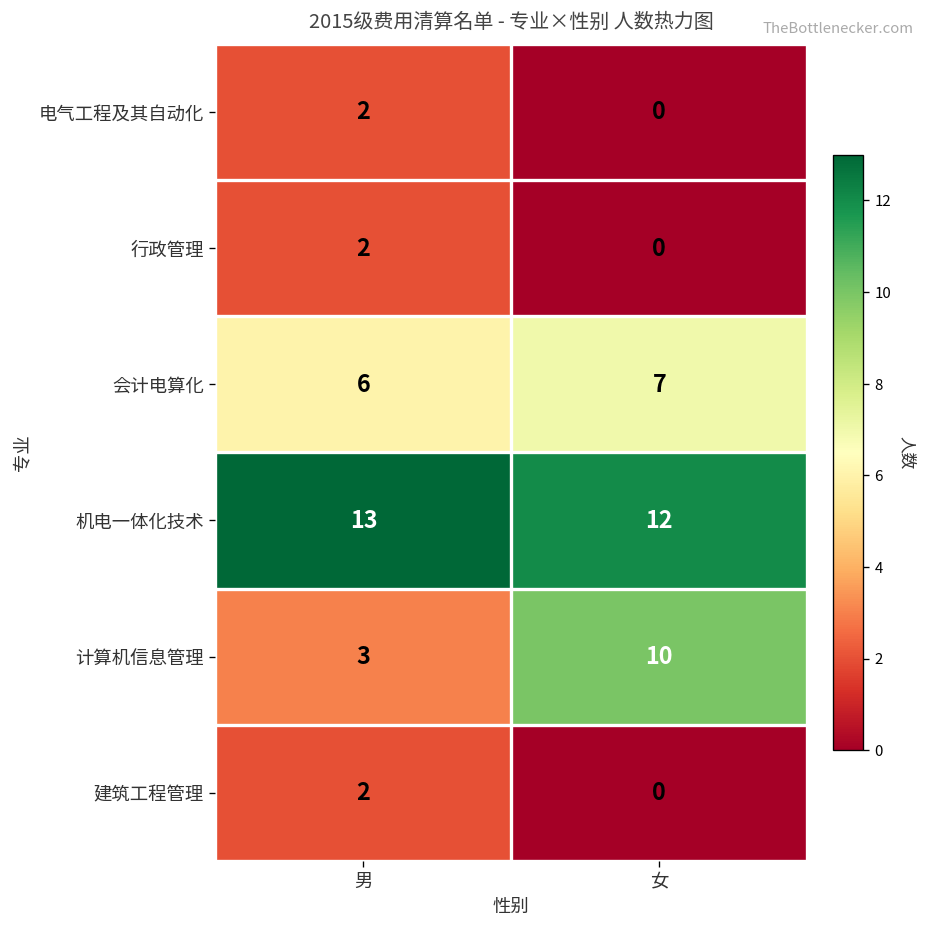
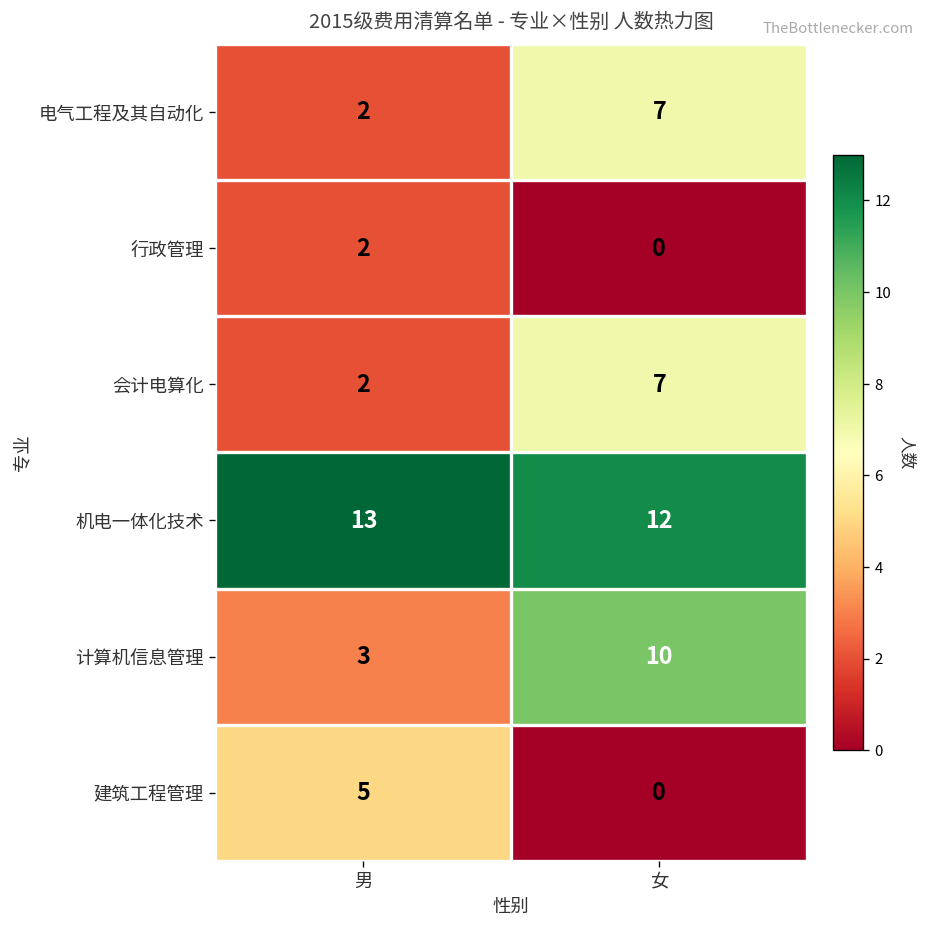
  {
    "电气工程及其自动化": {
      "男": 2,
-     "女": 0
+     "女": 7
    },
    "行政管理": {
      "男": 2,
      "女": 0
    },
    "会计电算化": {
-     "男": 6,
+     "男": 2,
      "女": 7
    },
    "机电一体化技术": {
      "男": 13,
      "女": 12
    },
    "计算机信息管理": {
      "男": 3,
      "女": 10
    },
    "建筑工程管理": {
-     "男": 2,
+     "男": 5,
      "女": 0
    }
  }
